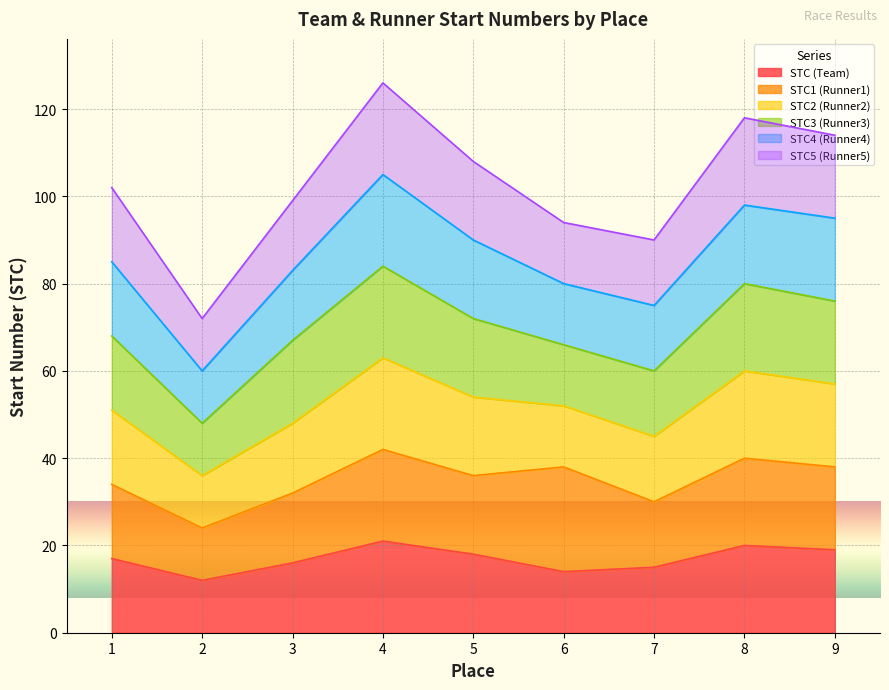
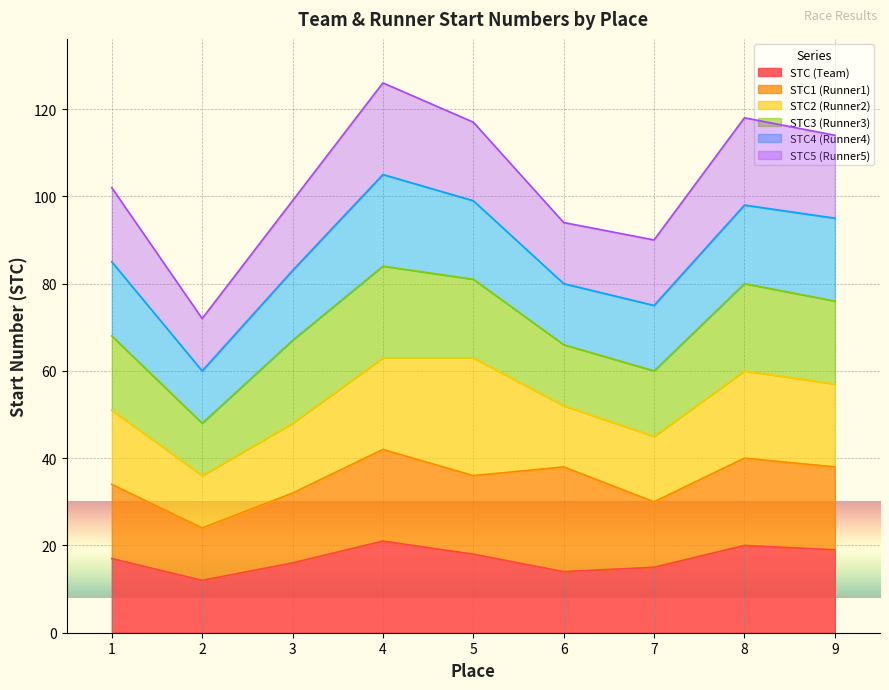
  {
    "STC (Team)": {
      "1": 17,
      "2": 12,
      "3": 16,
      "4": 21,
      "5": 18,
      "6": 14,
      "7": 15,
      "8": 20,
      "9": 19
    },
    "STC1 (Runner1)": {
      "1": 17,
      "2": 12,
      "3": 16,
      "4": 21,
      "5": 18,
      "6": 24,
      "7": 15,
      "8": 20,
      "9": 19
    },
    "STC2 (Runner2)": {
      "1": 17,
      "2": 12,
      "3": 16,
      "4": 21,
-     "5": 18,
+     "5": 27,
      "6": 14,
      "7": 15,
      "8": 20,
      "9": 19
    },
    "STC3 (Runner3)": {
      "1": 17,
      "2": 12,
      "3": 19,
      "4": 21,
      "5": 18,
      "6": 14,
      "7": 15,
      "8": 20,
      "9": 19
    },
    "STC4 (Runner4)": {
      "1": 17,
      "2": 12,
      "3": 16,
      "4": 21,
      "5": 18,
      "6": 14,
      "7": 15,
      "8": 18,
      "9": 19
    },
    "STC5 (Runner5)": {
      "1": 17,
      "2": 12,
      "3": 16,
      "4": 21,
      "5": 18,
      "6": 14,
      "7": 15,
      "8": 20
    }
  }
